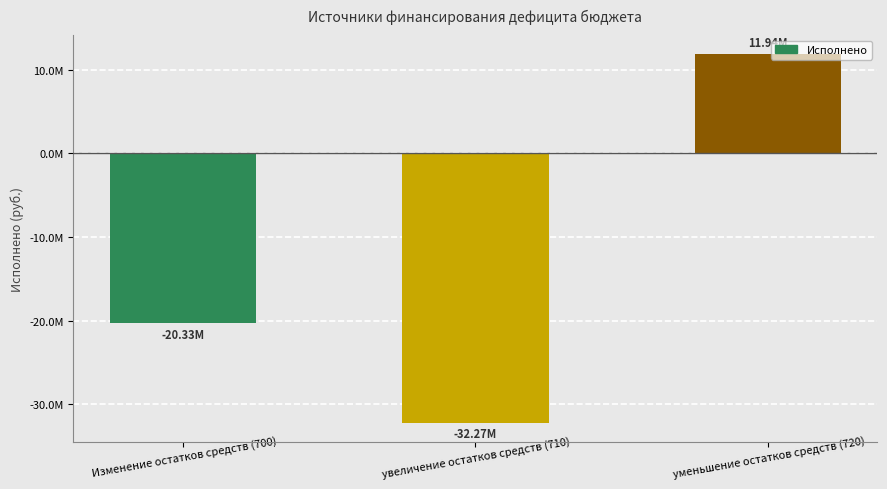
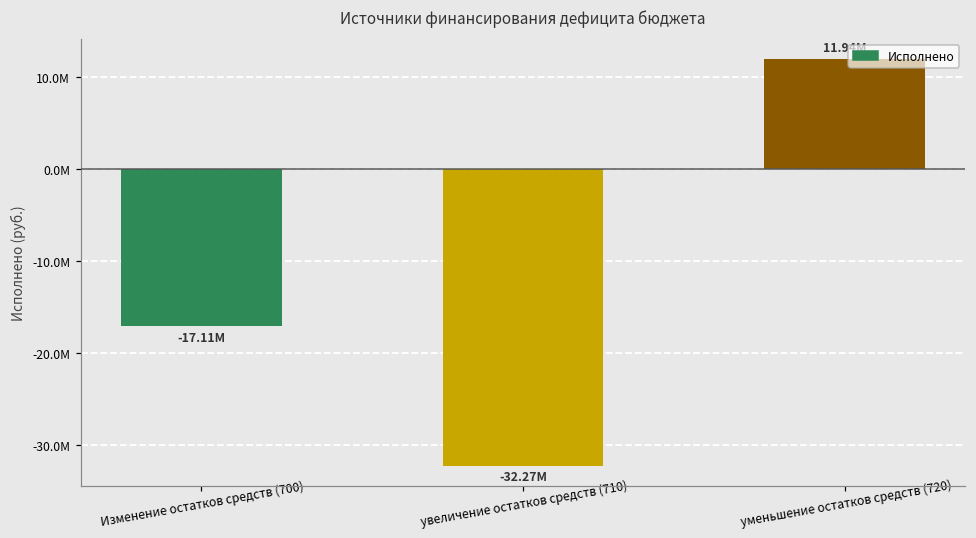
  {
-   "Изменение остатков средств (700)": "-20.33M",
+   "Изменение остатков средств (700)": "-17.11M",
    "увеличение остатков средств (710)": "-32.27M"
  }
